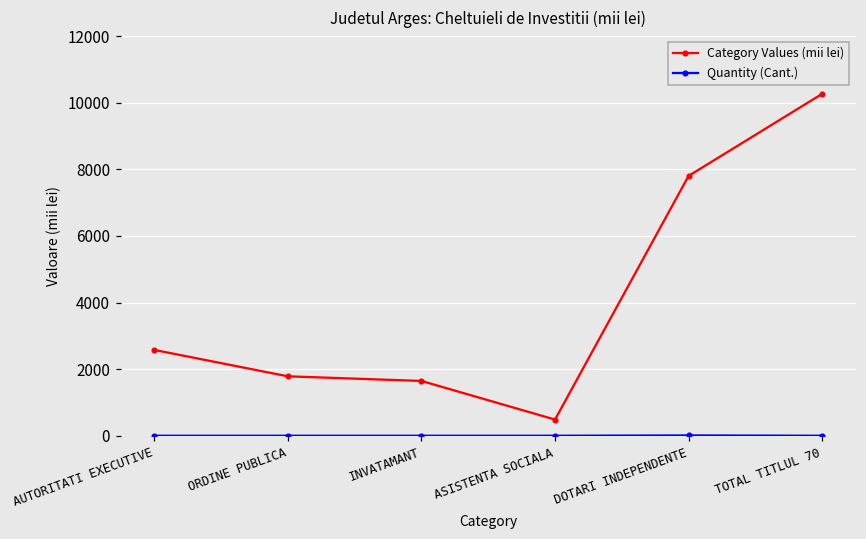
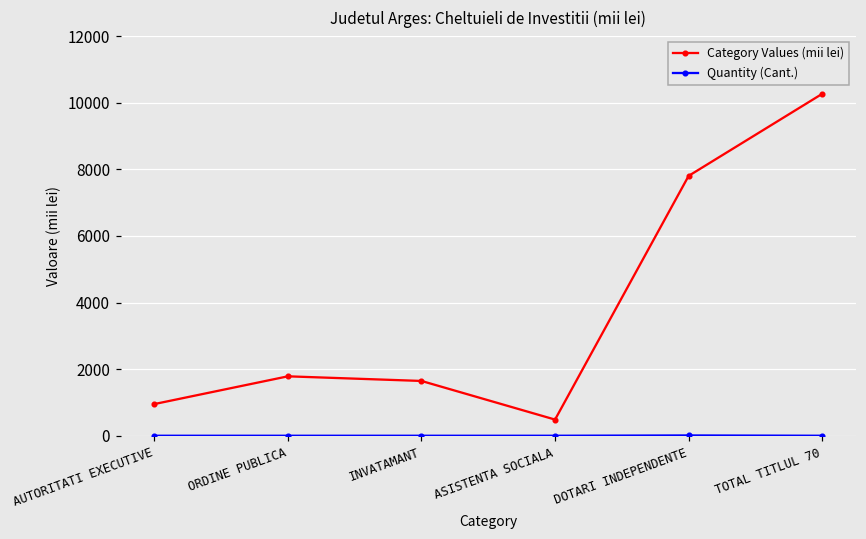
  {
    "Category Values (mii lei)": {
-     "AUTORITATI EXECUTIVE": 2600,
+     "AUTORITATI EXECUTIVE": 1000,
      "ORDINE PUBLICA": 1800,
      "INVATAMANT": 1600,
      "ASISTENTA SOCIALA": 500,
      "DOTARI INDEPENDENTE": 7800,
      "TOTAL TITLUL 70": 10300
    },
    "Quantity (Cant.)": {
      "AUTORITATI EXECUTIVE": 0,
      "ORDINE PUBLICA": 0,
      "INVATAMANT": 0,
      "ASISTENTA SOCIALA": 0,
      "DOTARI INDEPENDENTE": 0,
      "TOTAL TITLUL 70": 0
    }
  }
